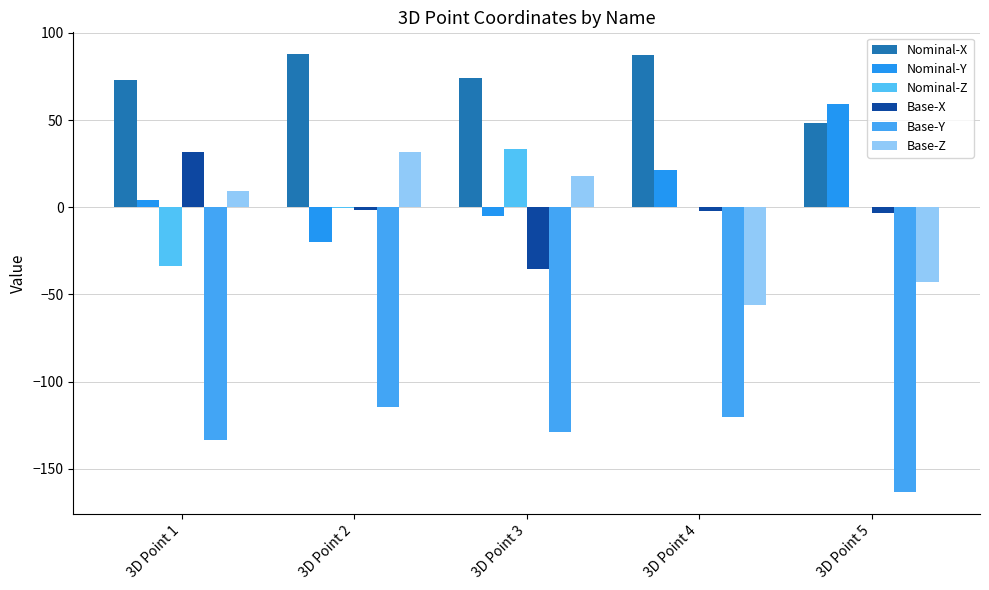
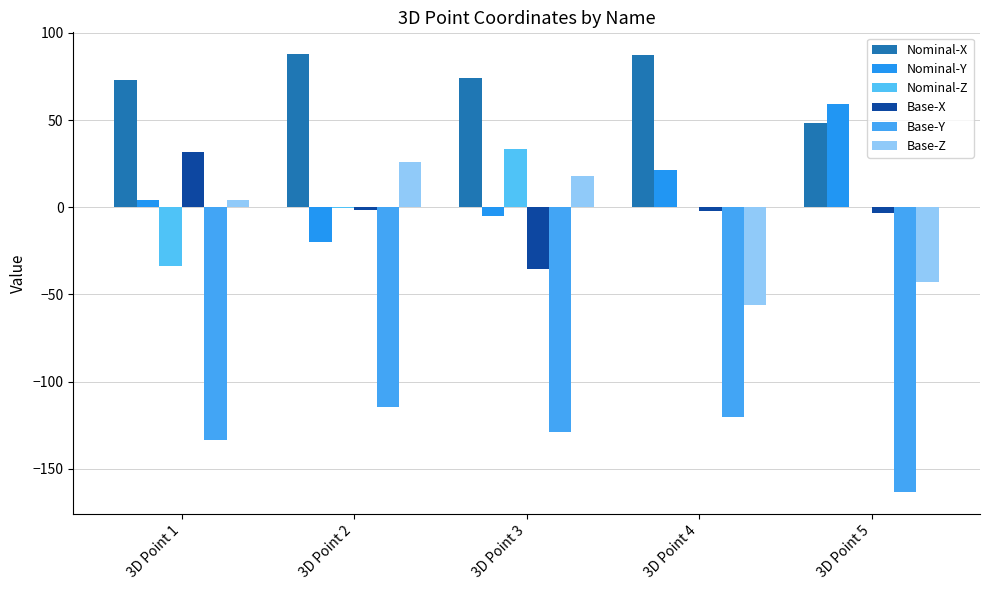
  {
    "Base-Z": {
-     "3D Point 1": 9,
-     "3D Point 2": 32,
+     "3D Point 1": 4,
+     "3D Point 2": 26,
      "3D Point 3": 18,
      "3D Point 4": -56,
      "3D Point 5": -43
    }
  }
